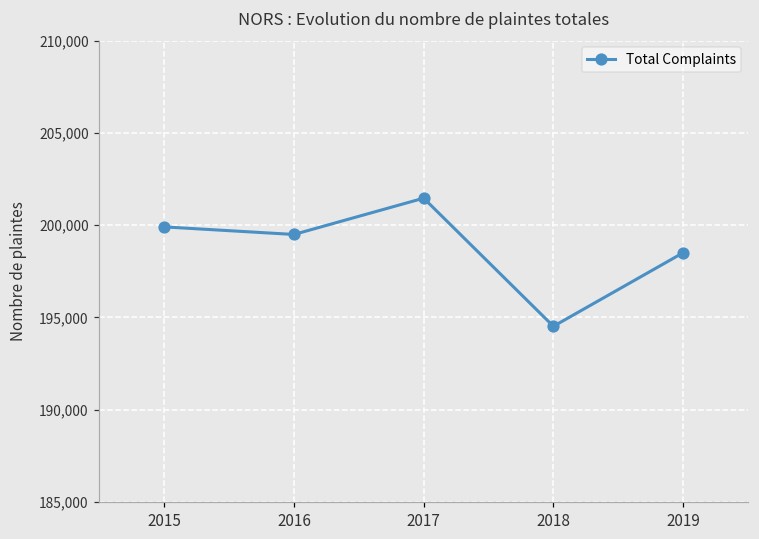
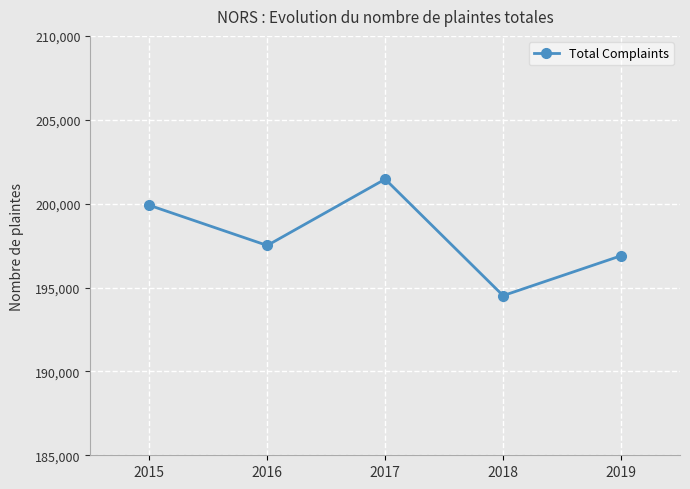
  {
    "2015": "199,900",
-   "2016": "199,500",
+   "2016": "197,500",
    "2017": "201,500",
    "2018": "194,500",
-   "2019": "198,500"
+   "2019": "196,900"
  }
